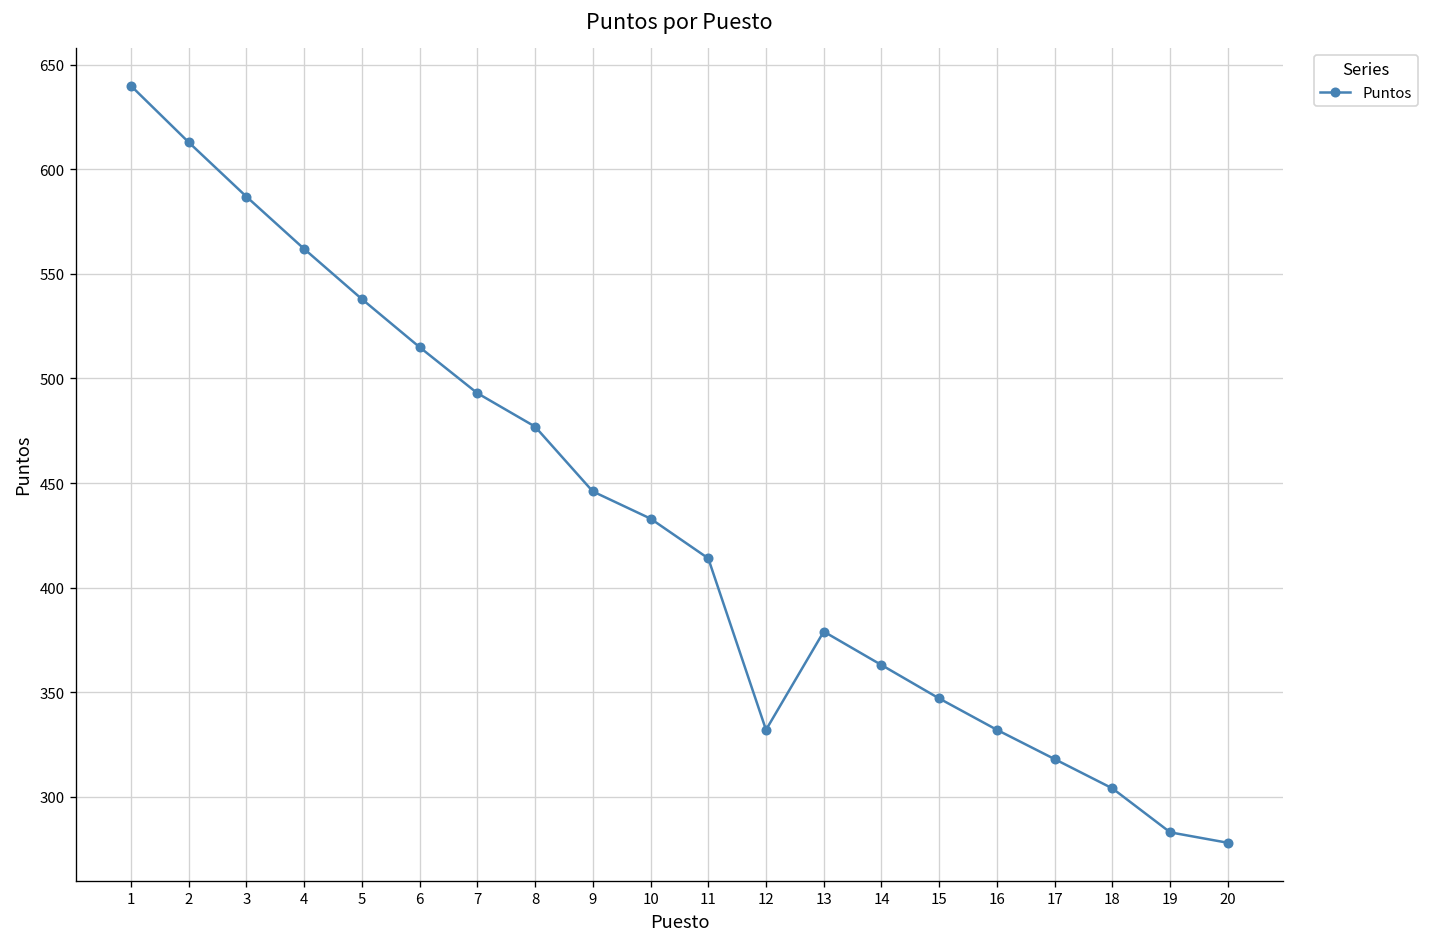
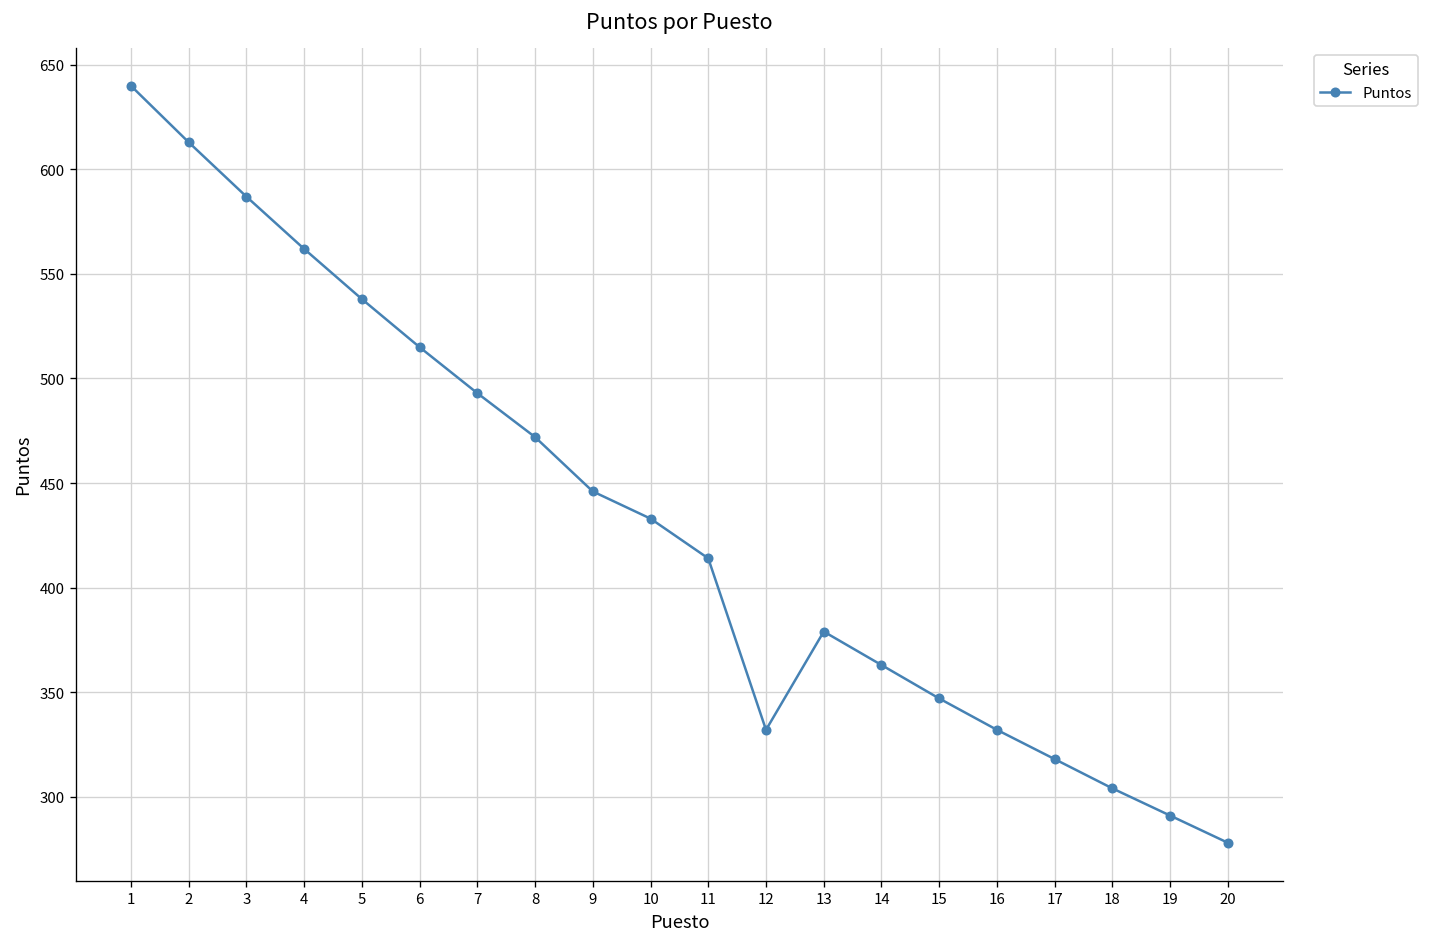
  {
    "1": 640,
    "2": 613,
    "3": 587,
    "4": 562,
    "5": 538,
    "6": 515,
    "7": 493,
-   "8": 477,
+   "8": 472,
    "9": 446,
    "10": 433,
    "11": 414,
    "12": 332,
    "13": 379,
    "14": 363,
    "15": 347,
    "16": 332,
    "17": 318,
    "18": 304,
-   "19": 283,
+   "19": 291,
    "20": 278
  }
